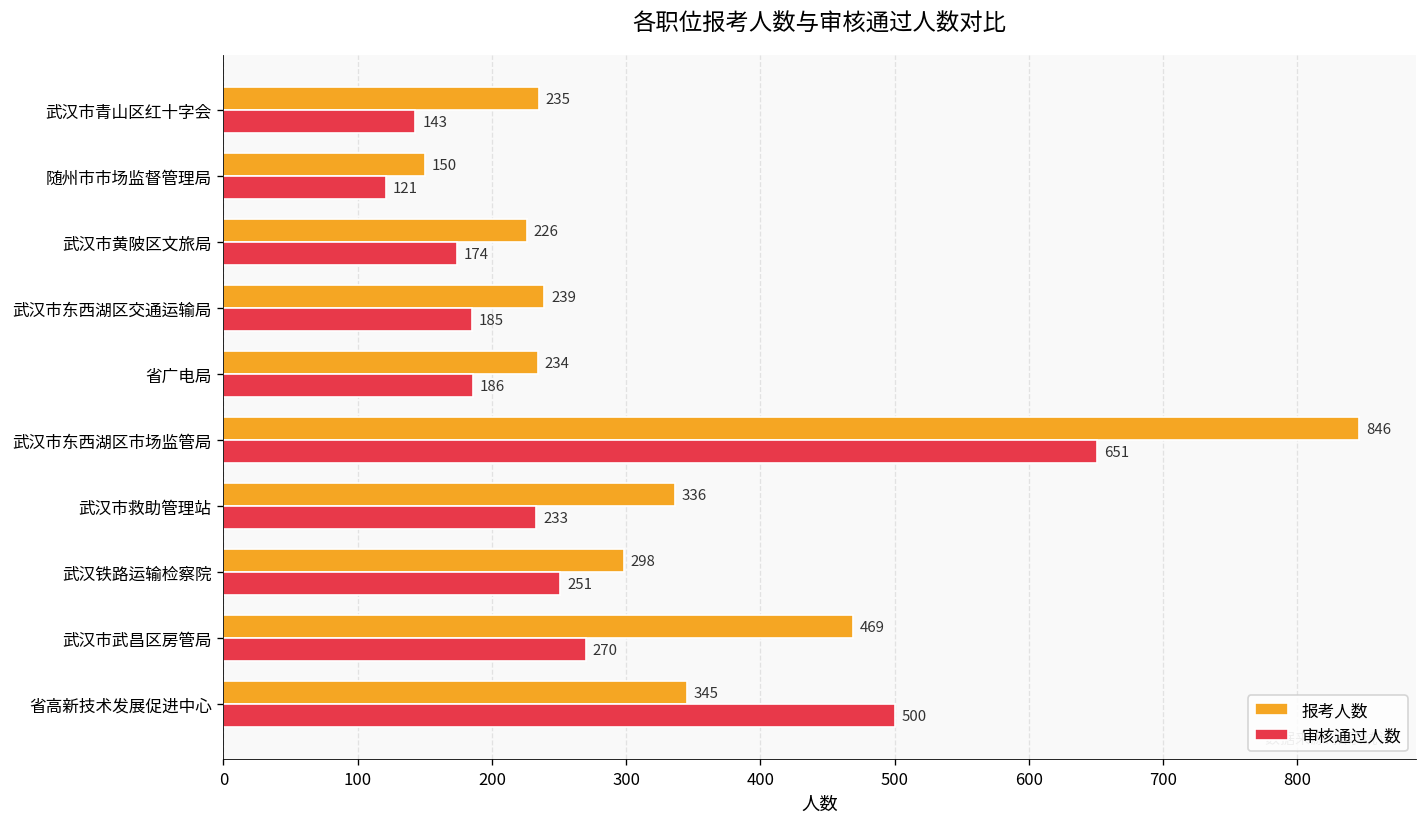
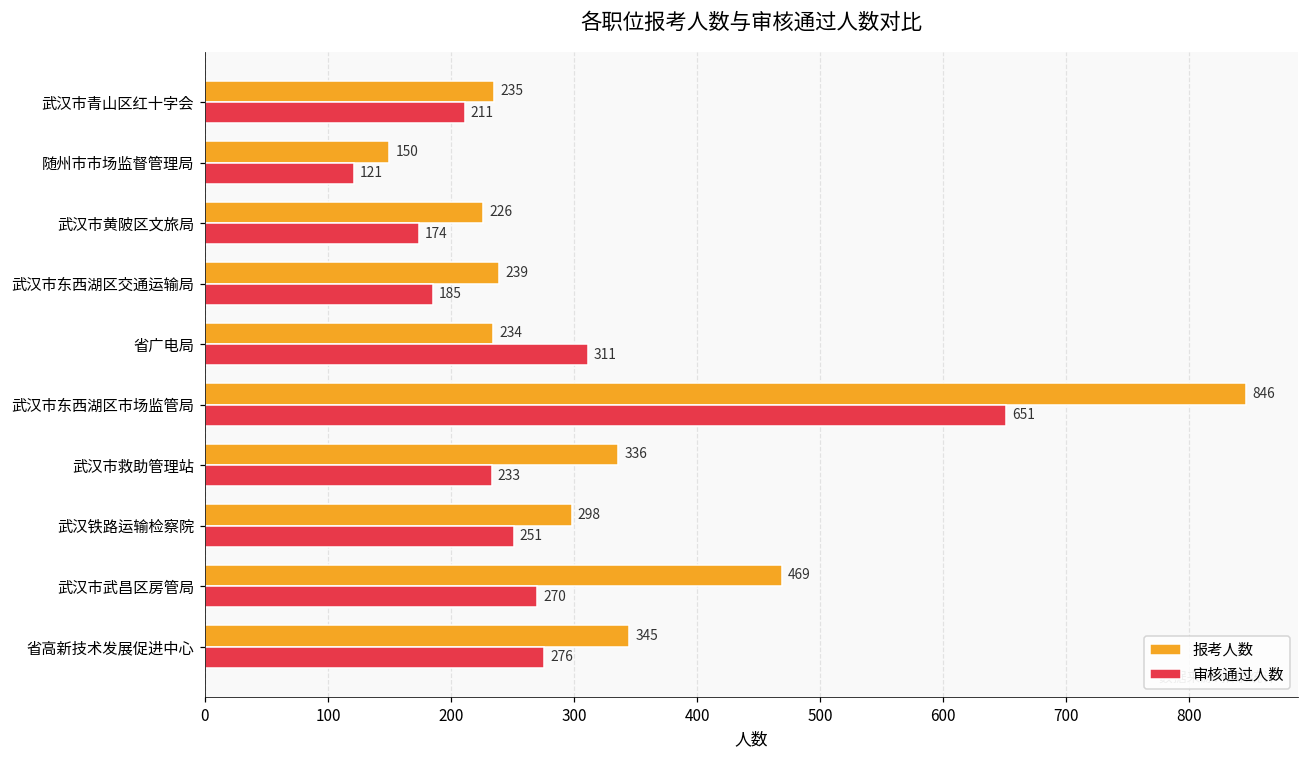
  {
    "报考人数": {
      "武汉市青山区红十字会": 235,
      "随州市市场监督管理局": 150,
      "武汉市黄陂区文旅局": 226,
      "武汉市东西湖区交通运输局": 239,
      "省广电局": 234,
      "武汉市东西湖区市场监管局": 846,
      "武汉市救助管理站": 336,
      "武汉铁路运输检察院": 298,
      "武汉市武昌区房管局": 469,
      "省高新技术发展促进中心": 345
    },
    "审核通过人数": {
-     "武汉市青山区红十字会": 143,
+     "武汉市青山区红十字会": 211,
      "随州市市场监督管理局": 121,
      "武汉市黄陂区文旅局": 174,
      "武汉市东西湖区交通运输局": 185,
-     "省广电局": 186,
+     "省广电局": 311,
      "武汉市东西湖区市场监管局": 651,
      "武汉市救助管理站": 233,
      "武汉铁路运输检察院": 251,
      "武汉市武昌区房管局": 270,
-     "省高新技术发展促进中心": 500
+     "省高新技术发展促进中心": 276
    }
  }
